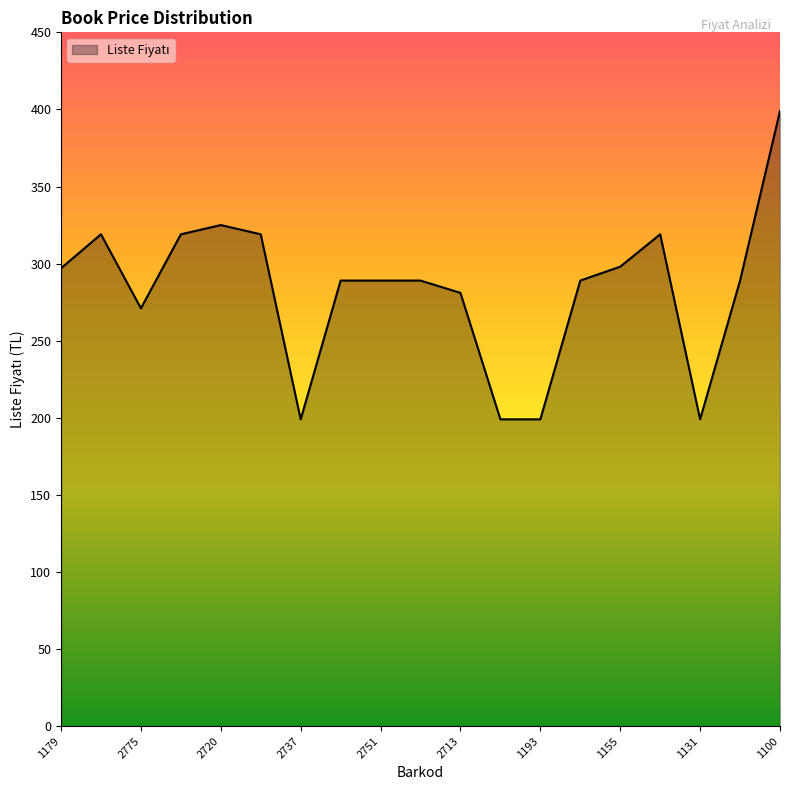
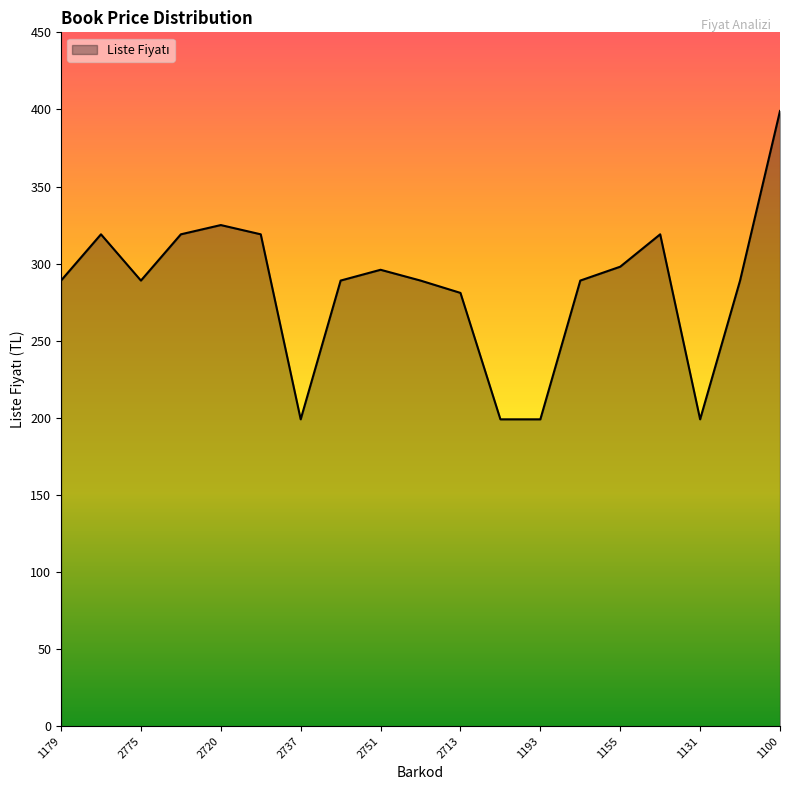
  {
-   "1179": 297,
-   "2775": 271,
+   "1179": 289,
+   "2775": 289,
    "2720": 325,
    "2737": 199,
-   "2751": 289,
+   "2751": 296,
    "2713": 281,
    "1193": 199,
    "1155": 298,
    "1131": 199,
    "1100": 399
  }
